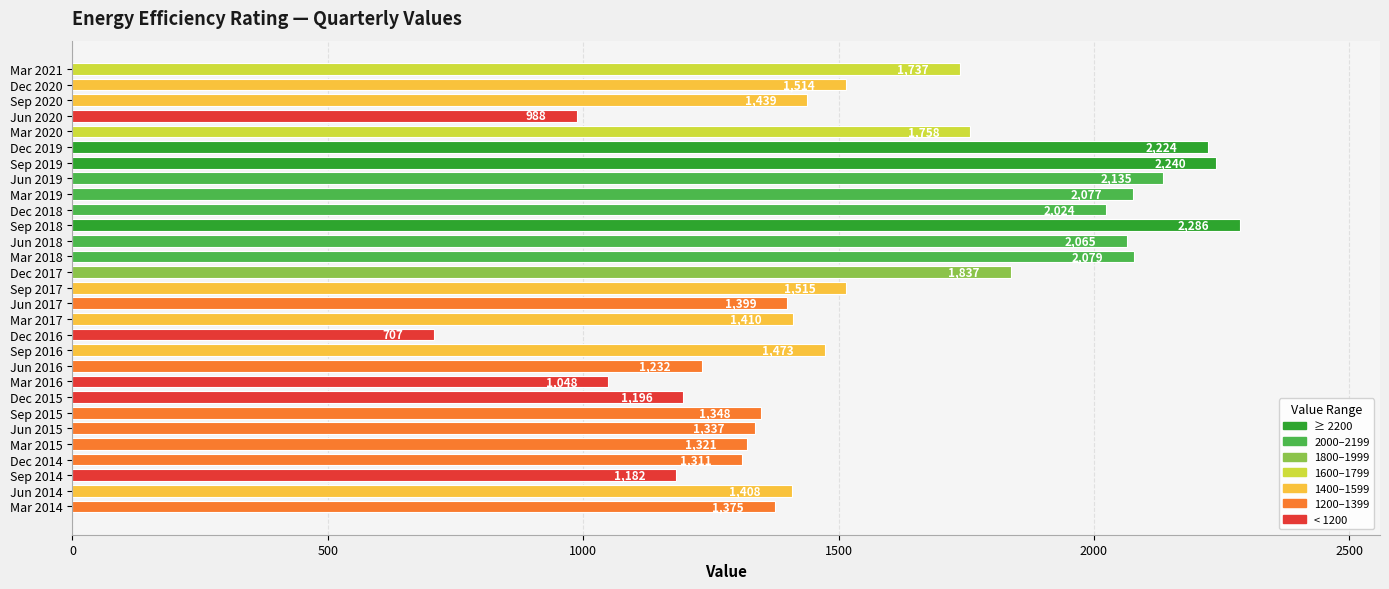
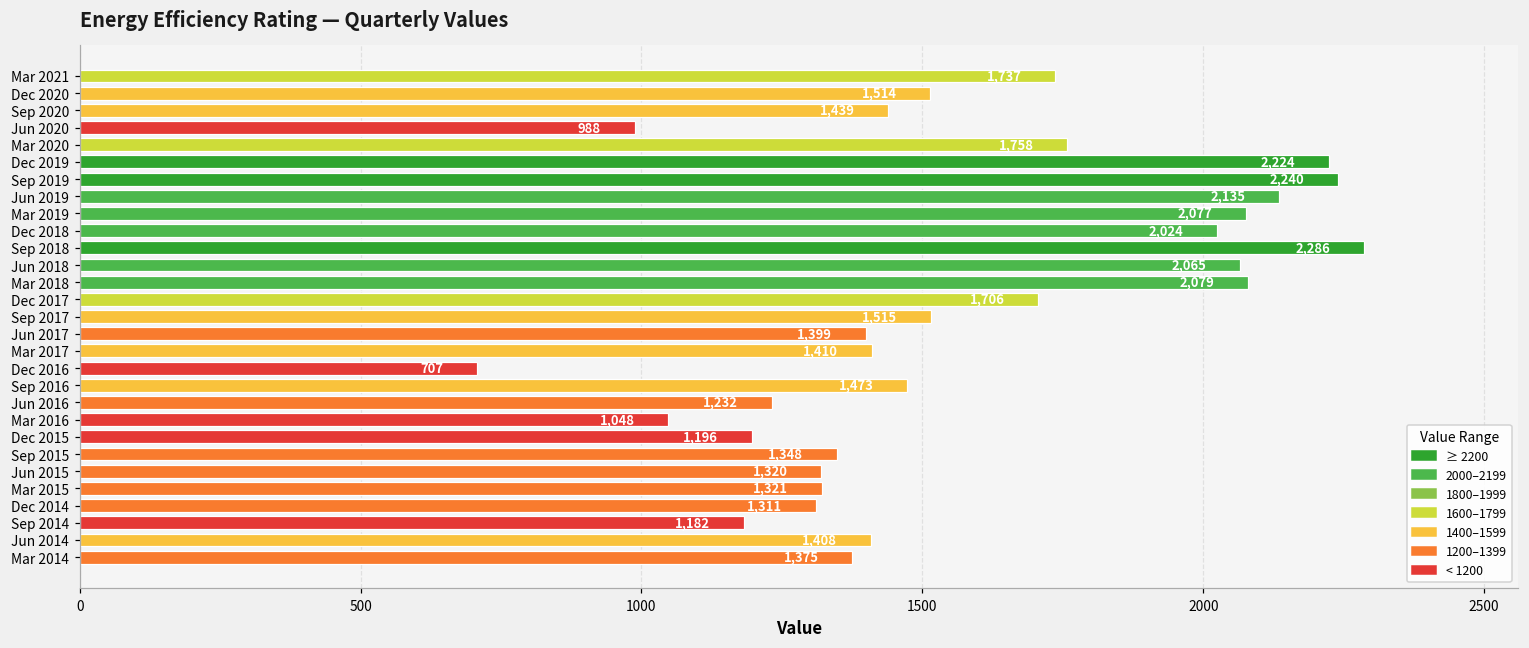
  {
    "Mar 2021": "1,737",
    "Dec 2020": "1,514",
    "Sep 2020": "1,439",
    "Jun 2020": "988",
    "Mar 2020": "1,758",
    "Dec 2019": "2,224",
    "Sep 2019": "2,240",
    "Jun 2019": "2,135",
    "Mar 2019": "2,077",
    "Dec 2018": "2,024",
    "Sep 2018": "2,286",
    "Jun 2018": "2,065",
    "Mar 2018": "2,079",
-   "Dec 2017": "1,837",
+   "Dec 2017": "1,706",
    "Sep 2017": "1,515",
    "Jun 2017": "1,399",
    "Mar 2017": "1,410",
    "Dec 2016": "707",
    "Sep 2016": "1,473",
    "Jun 2016": "1,232",
    "Mar 2016": "1,048",
    "Dec 2015": "1,196",
    "Sep 2015": "1,348",
-   "Jun 2015": "1,337",
+   "Jun 2015": "1,320",
    "Mar 2015": "1,321",
    "Dec 2014": "1,311",
    "Sep 2014": "1,182",
    "Jun 2014": "1,408",
    "Mar 2014": "1,375"
  }
